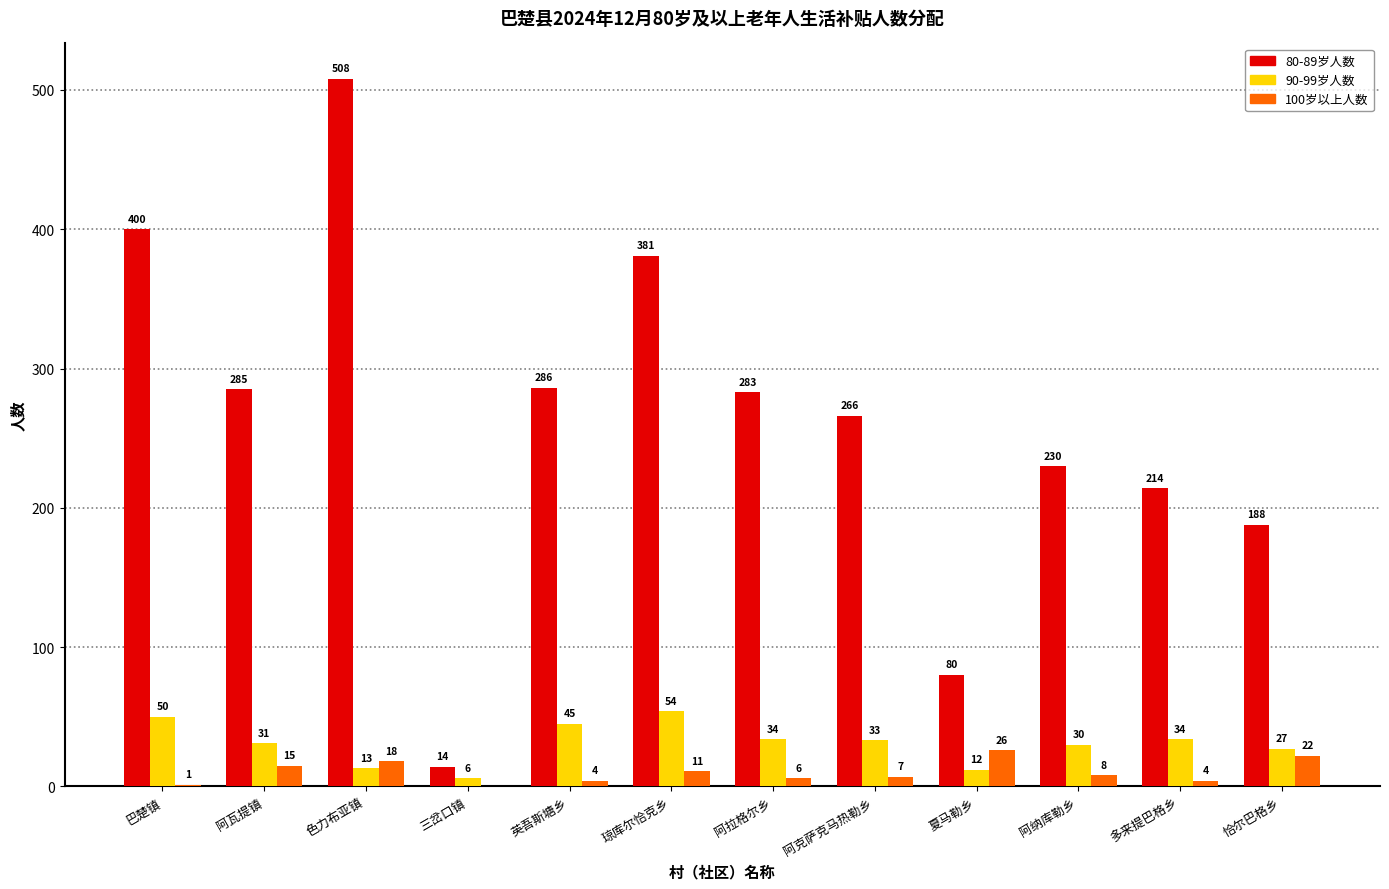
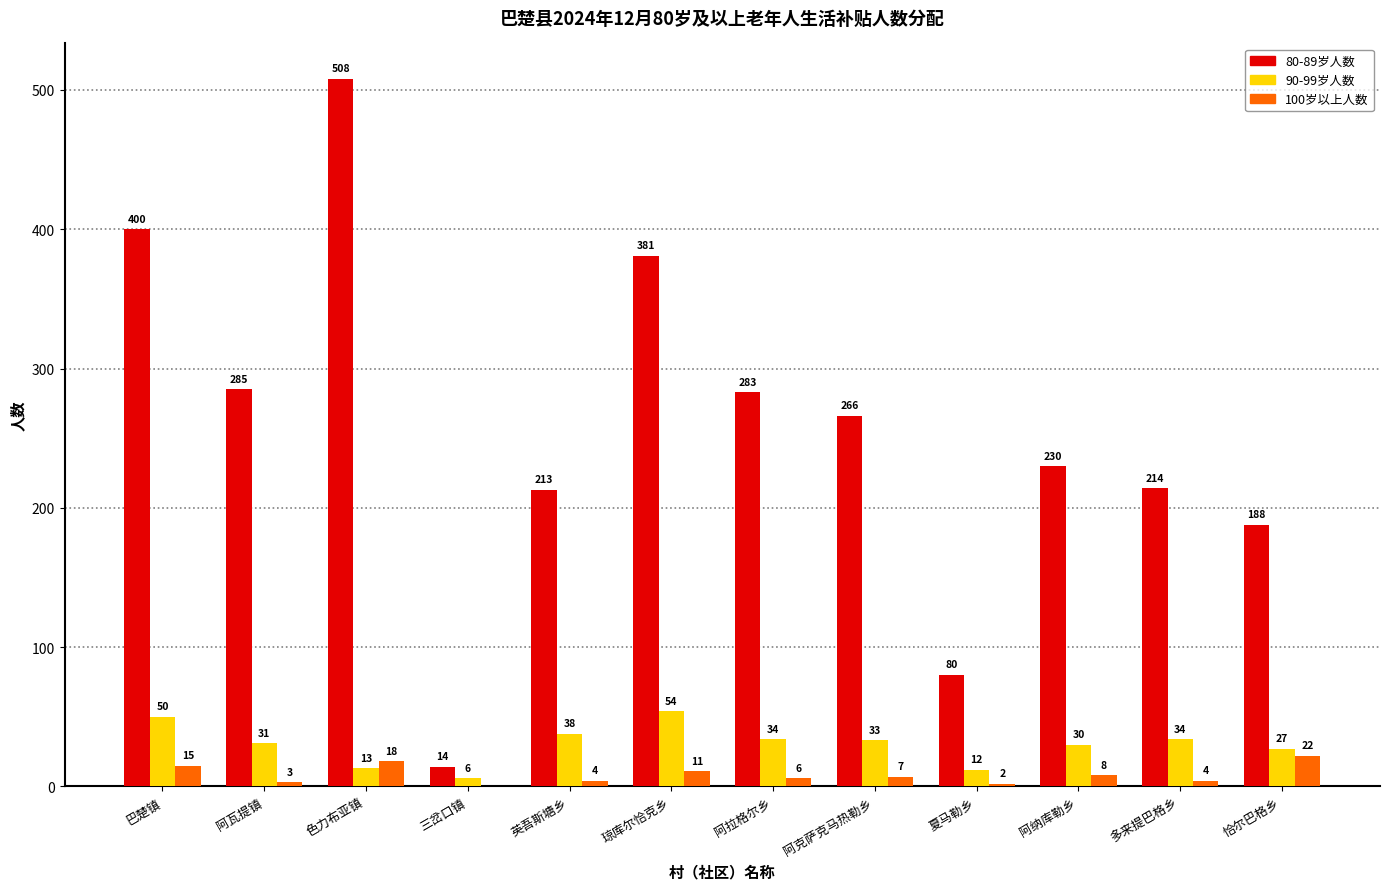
  {
    "80-89岁人数": {
      "巴楚镇": 400,
      "阿瓦提镇": 285,
      "色力布亚镇": 508,
      "三岔口镇": 14,
-     "英吾斯塘乡": 286,
+     "英吾斯塘乡": 213,
      "琼库尔恰克乡": 381,
      "阿拉格尔乡": 283,
      "阿克萨克马热勒乡": 266,
      "夏马勒乡": 80,
      "阿纳库勒乡": 230,
      "多来提巴格乡": 214,
      "恰尔巴格乡": 188
    },
    "90-99岁人数": {
      "巴楚镇": 50,
      "阿瓦提镇": 31,
      "色力布亚镇": 13,
      "三岔口镇": 6,
-     "英吾斯塘乡": 45,
+     "英吾斯塘乡": 38,
      "琼库尔恰克乡": 54,
      "阿拉格尔乡": 34,
      "阿克萨克马热勒乡": 33,
      "夏马勒乡": 12,
      "阿纳库勒乡": 30,
      "多来提巴格乡": 34,
      "恰尔巴格乡": 27
    },
    "100岁以上人数": {
-     "巴楚镇": 1,
-     "阿瓦提镇": 15,
+     "巴楚镇": 15,
+     "阿瓦提镇": 3,
      "色力布亚镇": 18,
      "英吾斯塘乡": 4,
      "琼库尔恰克乡": 11,
      "阿拉格尔乡": 6,
      "阿克萨克马热勒乡": 7,
-     "夏马勒乡": 26,
+     "夏马勒乡": 2,
      "阿纳库勒乡": 8,
      "多来提巴格乡": 4,
      "恰尔巴格乡": 22
    }
  }
